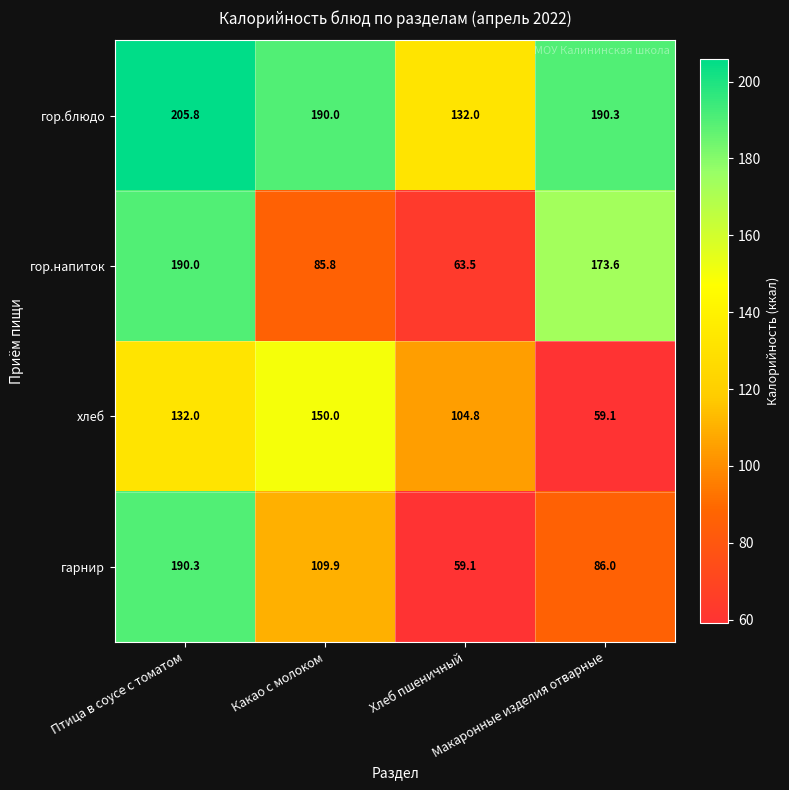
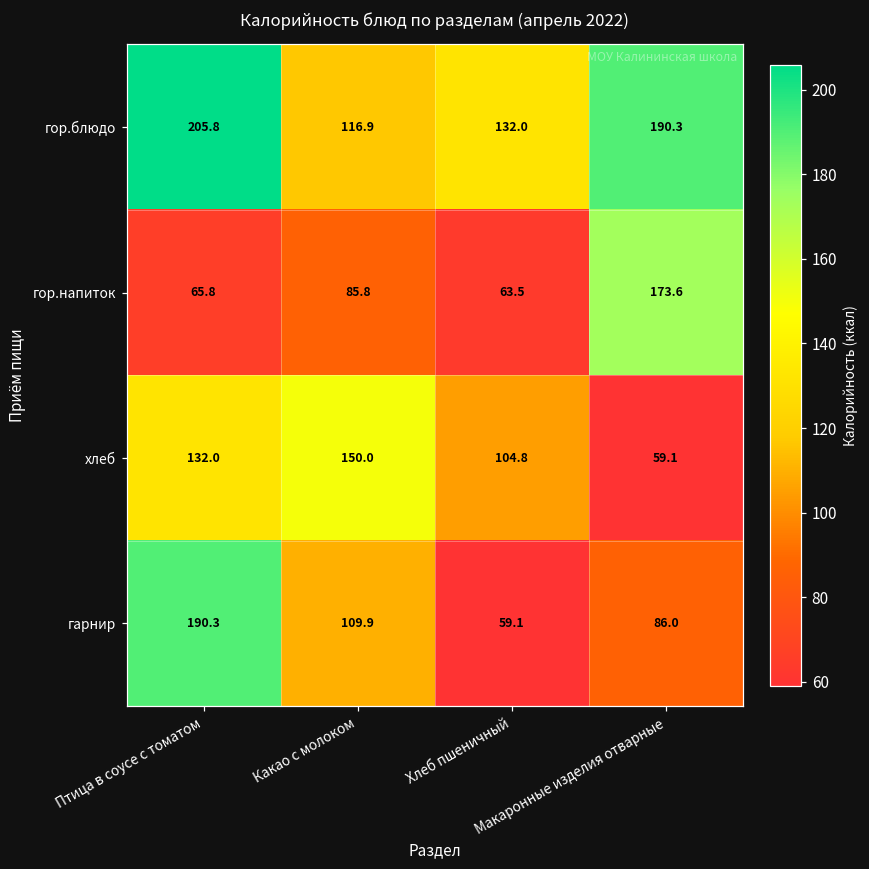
  {
    "гор.блюдо": {
      "Птица в соусе с томатом": 205.8,
-     "Какао с молоком": 190.0,
+     "Какао с молоком": 116.9,
      "Хлеб пшеничный": 132.0
    },
    "гор.напиток": {
-     "Птица в соусе с томатом": 190.0,
+     "Птица в соусе с томатом": 65.8,
      "Какао с молоком": 85.8,
      "Хлеб пшеничный": 63.5,
      "Макаронные изделия отварные": 173.6
    },
    "хлеб": {
      "Птица в соусе с томатом": 132.0,
      "Какао с молоком": 150.0,
      "Хлеб пшеничный": 104.8,
      "Макаронные изделия отварные": 59.1
    },
    "гарнир": {
      "Птица в соусе с томатом": 190.3,
      "Какао с молоком": 109.9,
      "Хлеб пшеничный": 59.1,
      "Макаронные изделия отварные": 86.0
    }
  }
